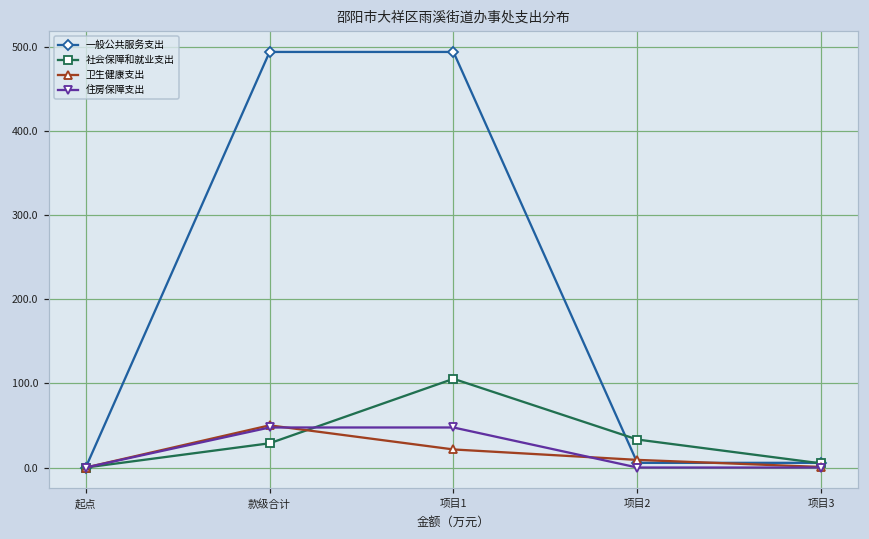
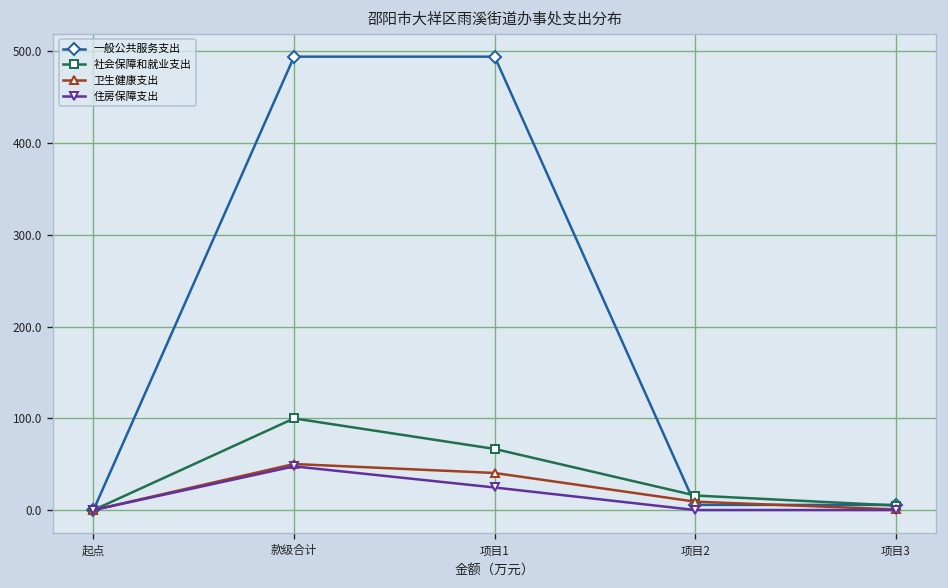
  {
    "一般公共服务支出": {
      "款级合计": 490,
      "项目1": 490,
      "项目2": 10
    },
    "社会保障和就业支出": {
-     "款级合计": 30,
-     "项目1": 110,
-     "项目2": 30
+     "款级合计": 100,
+     "项目1": 70,
+     "项目2": 20
    },
    "卫生健康支出": {
-     "项目1": 20,
+     "项目1": 40,
      "项目2": 10
    },
    "住房保障支出": {
-     "项目1": 50,
+     "项目1": 20,
      "项目2": 0
    }
  }
